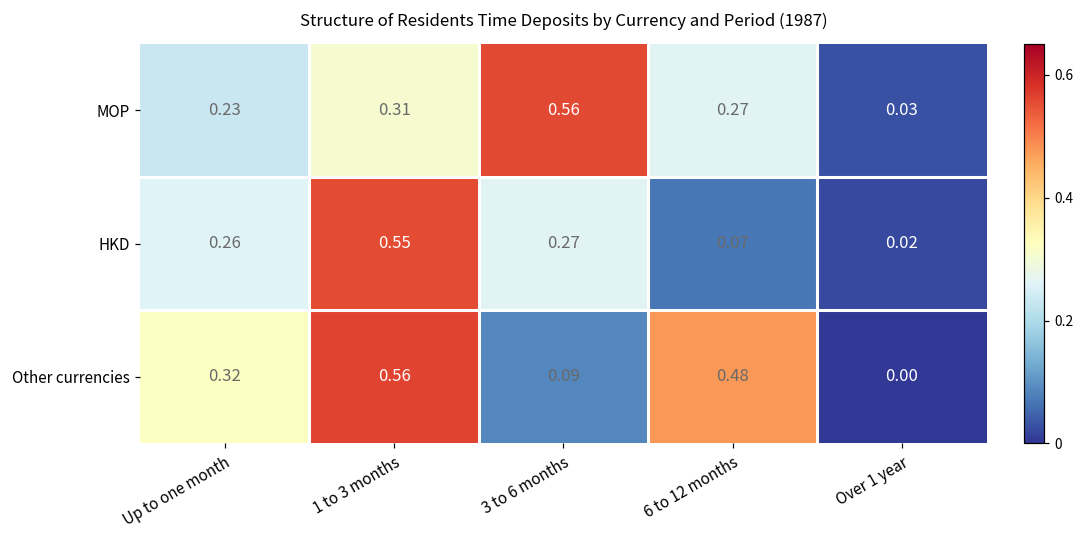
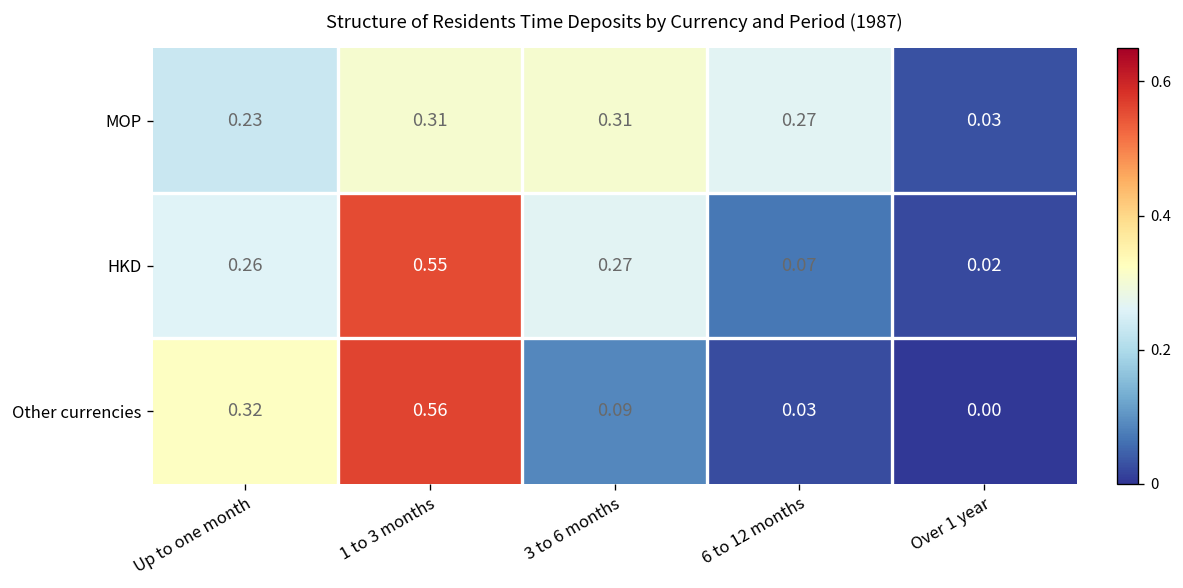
  {
    "MOP": {
      "Up to one month": 0.23,
      "1 to 3 months": 0.31,
-     "3 to 6 months": 0.56,
+     "3 to 6 months": 0.31,
      "6 to 12 months": 0.27,
      "Over 1 year": 0.03
    },
    "HKD": {
      "Up to one month": 0.26,
      "1 to 3 months": 0.55,
      "3 to 6 months": 0.27,
      "6 to 12 months": 0.07,
      "Over 1 year": 0.02
    },
    "Other currencies": {
      "Up to one month": 0.32,
      "1 to 3 months": 0.56,
      "3 to 6 months": 0.09,
-     "6 to 12 months": 0.48,
+     "6 to 12 months": 0.03,
      "Over 1 year": 0.00
    }
  }
